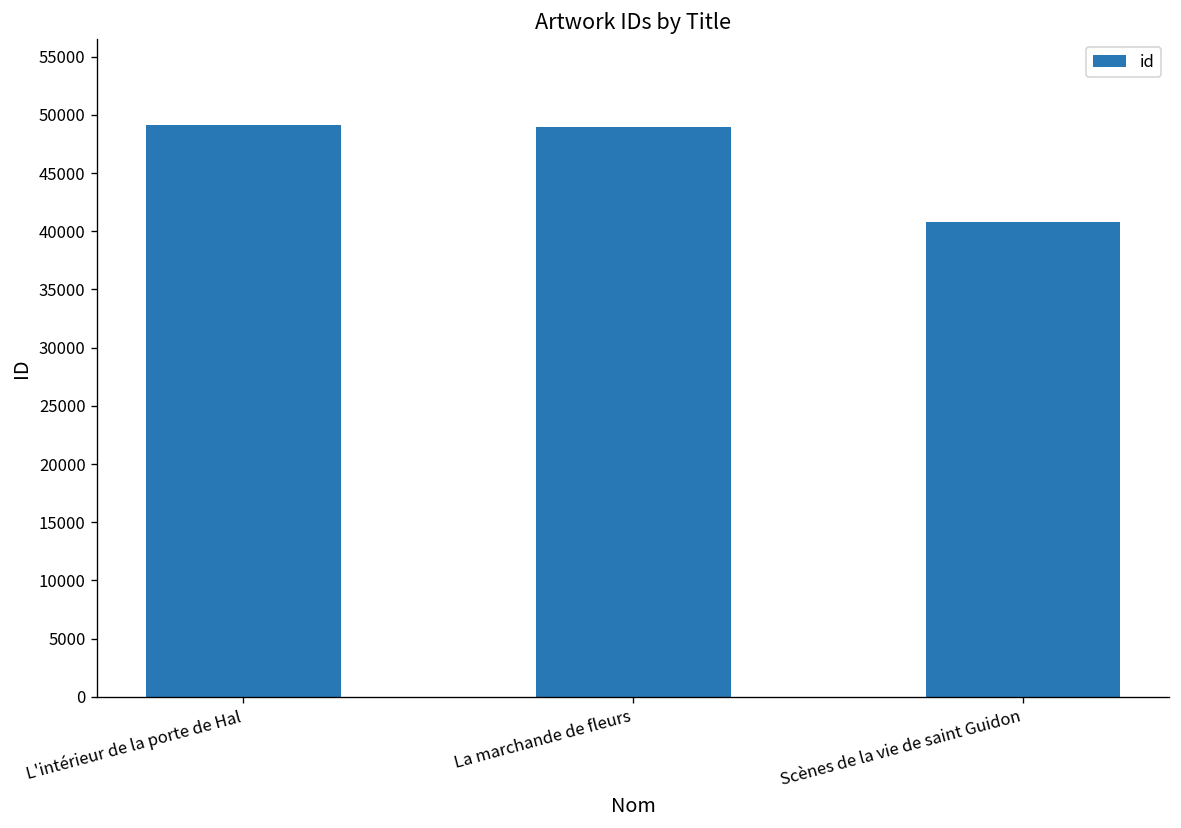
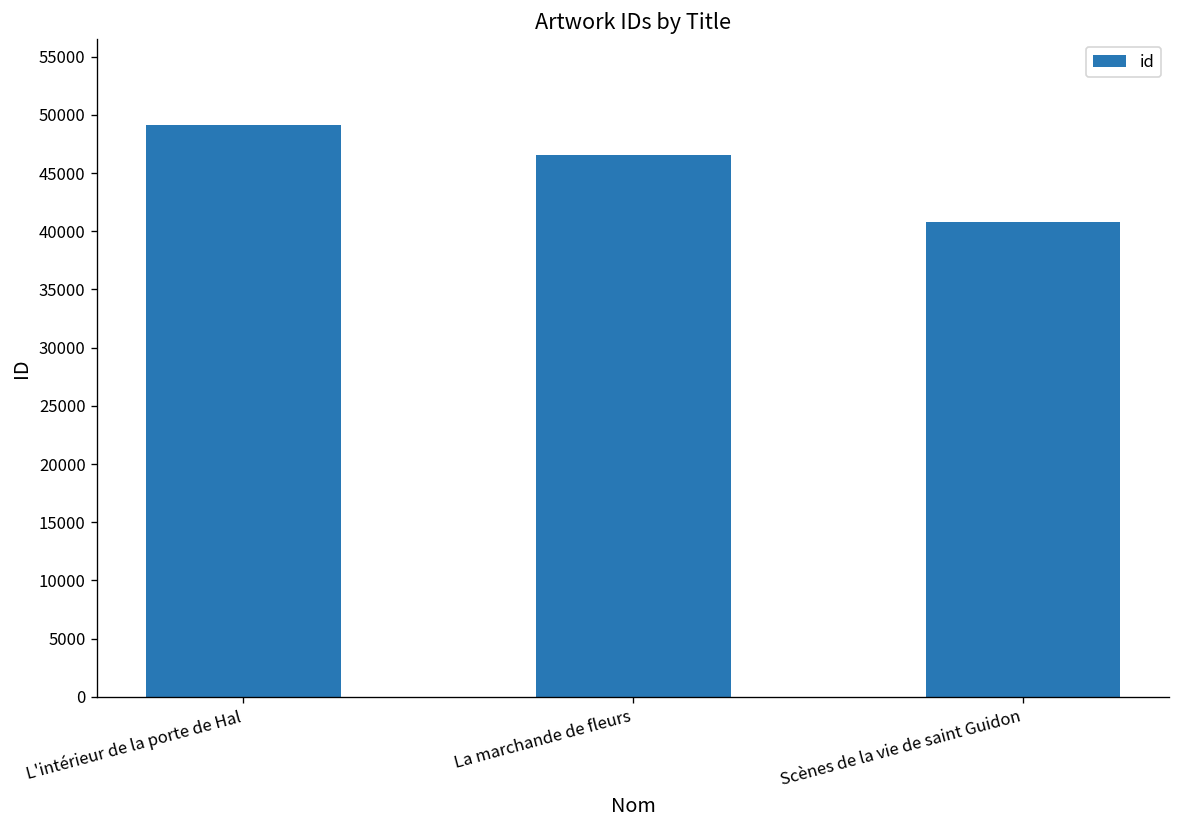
  {
    "L'intérieur de la porte de Hal": 49000,
-   "La marchande de fleurs": 49000,
+   "La marchande de fleurs": 47000,
    "Scènes de la vie de saint Guidon": 41000
  }
